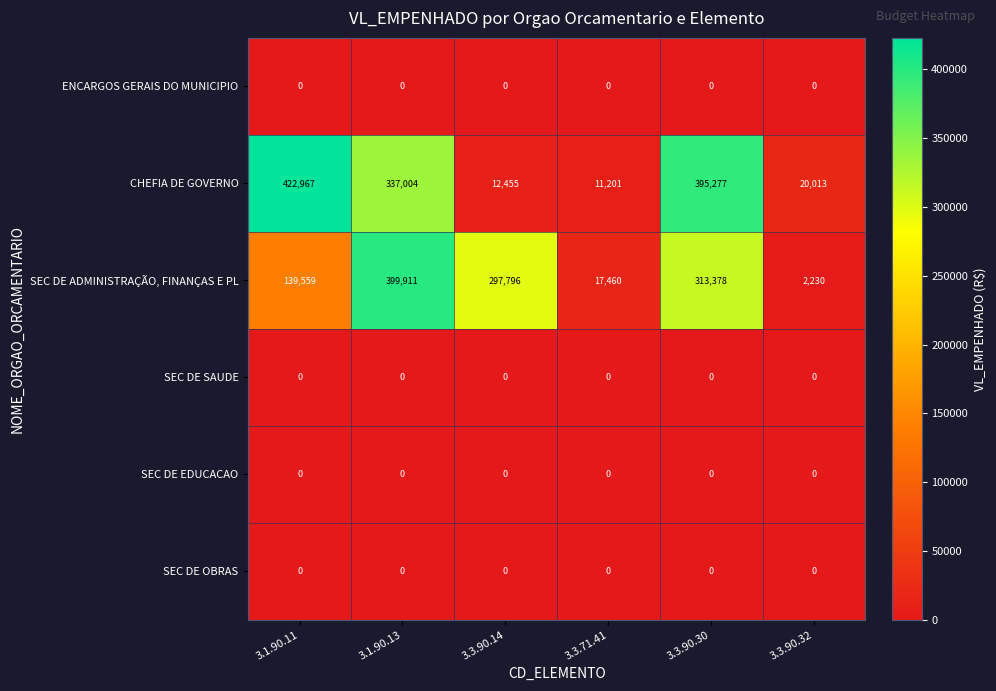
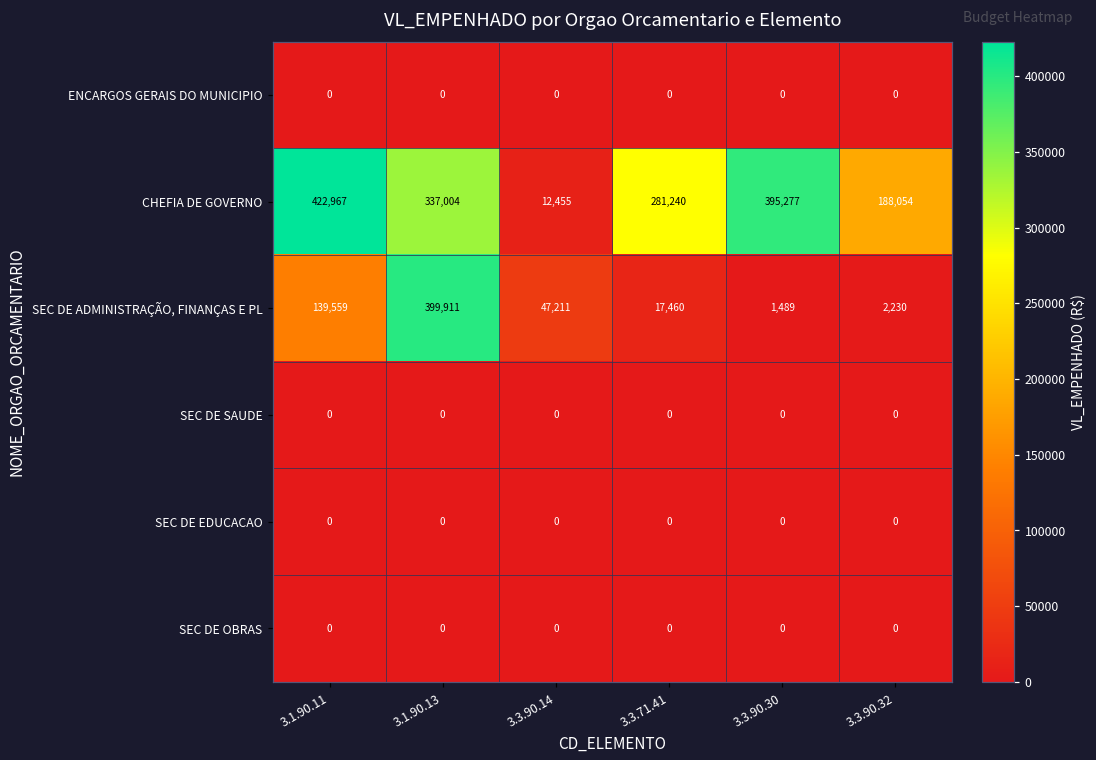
  {
    "ENCARGOS GERAIS DO MUNICIPIO": {
      "3.1.90.11": "0",
      "3.1.90.13": "0",
      "3.3.90.14": "0",
      "3.3.71.41": "0",
      "3.3.90.30": "0",
      "3.3.90.32": "0"
    },
    "CHEFIA DE GOVERNO": {
      "3.1.90.11": "422,967",
      "3.1.90.13": "337,004",
      "3.3.90.14": "12,455",
-     "3.3.71.41": "11,201",
+     "3.3.71.41": "281,240",
      "3.3.90.30": "395,277",
-     "3.3.90.32": "20,013"
+     "3.3.90.32": "188,054"
    },
    "SEC DE ADMINISTRAÇÃO, FINANÇAS E PL": {
      "3.1.90.11": "139,559",
      "3.1.90.13": "399,911",
-     "3.3.90.14": "297,796",
+     "3.3.90.14": "47,211",
      "3.3.71.41": "17,460",
-     "3.3.90.30": "313,378",
+     "3.3.90.30": "1,489",
      "3.3.90.32": "2,230"
    },
    "SEC DE SAUDE": {
      "3.1.90.11": "0",
      "3.1.90.13": "0",
      "3.3.90.14": "0",
      "3.3.71.41": "0",
      "3.3.90.30": "0",
      "3.3.90.32": "0"
    },
    "SEC DE EDUCACAO": {
      "3.1.90.11": "0",
      "3.1.90.13": "0",
      "3.3.90.14": "0",
      "3.3.71.41": "0",
      "3.3.90.30": "0",
      "3.3.90.32": "0"
    },
    "SEC DE OBRAS": {
      "3.1.90.11": "0",
      "3.1.90.13": "0",
      "3.3.90.14": "0",
      "3.3.71.41": "0",
      "3.3.90.30": "0",
      "3.3.90.32": "0"
    }
  }
